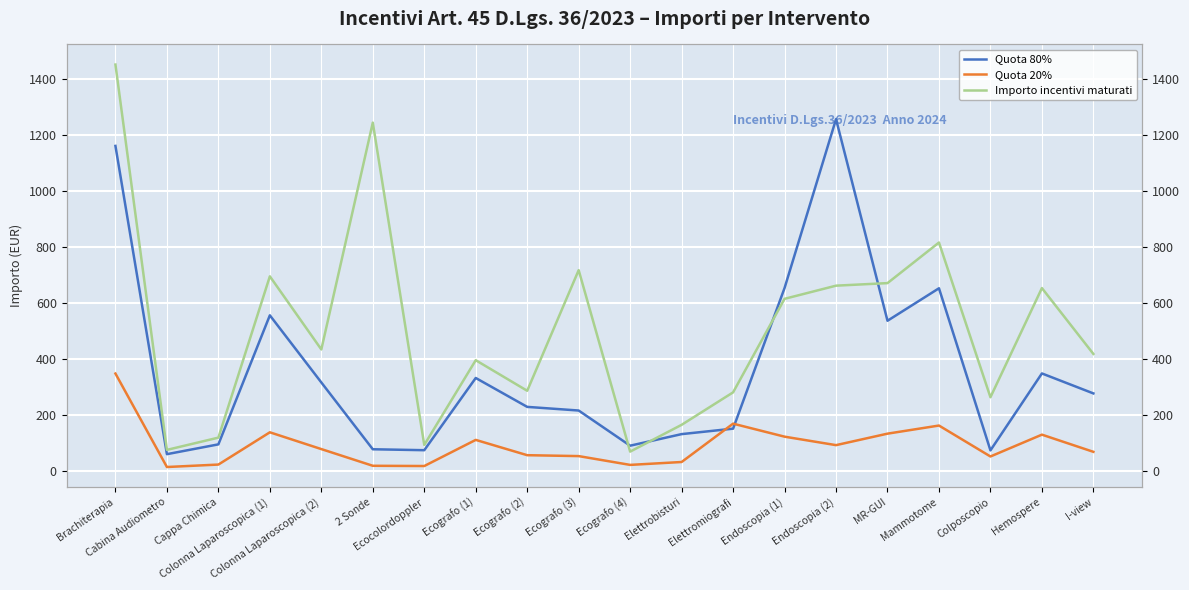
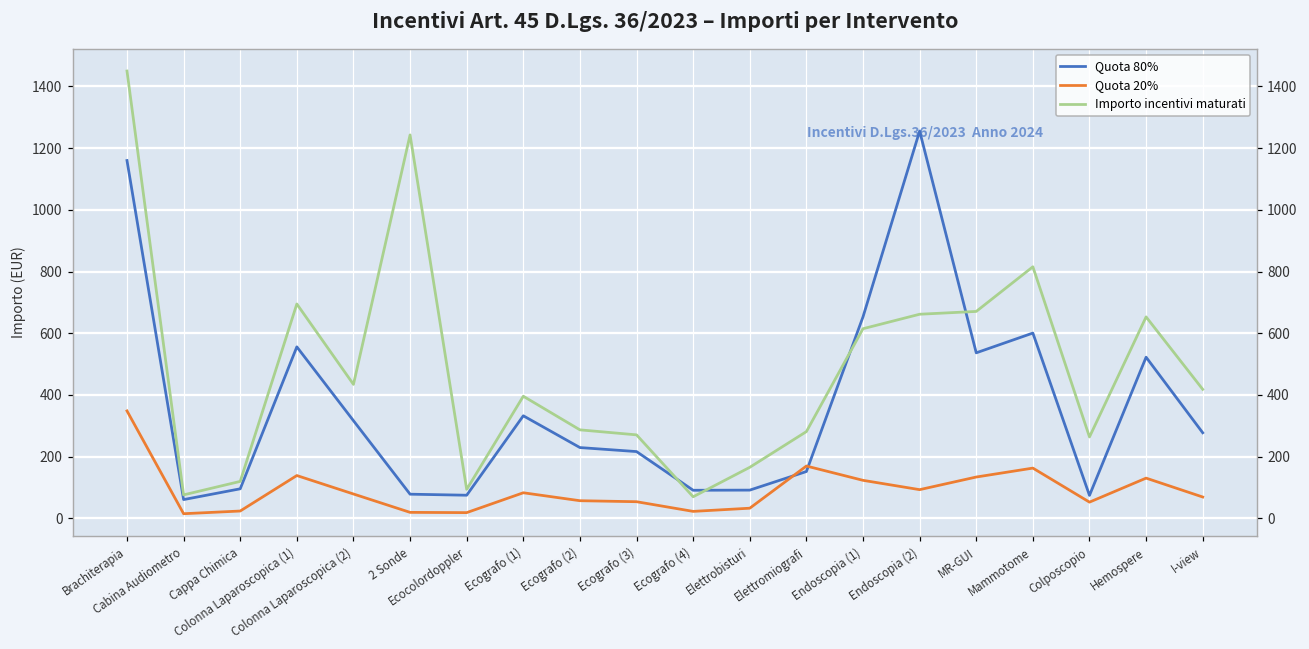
  {
    "Quota 80%": {
      "Brachiterapia": 1160,
      "Cabina Audiometro": 60,
      "Cappa Chimica": 100,
      "Colonna Laparoscopica (1)": 560,
      "Colonna Laparoscopica (2)": 320,
      "2 Sonde": 80,
      "Ecocolordoppler": 80,
      "Ecografo (1)": 330,
      "Ecografo (2)": 230,
      "Ecografo (3)": 220,
      "Ecografo (4)": 90,
-     "Elettrobisturi": 130,
+     "Elettrobisturi": 90,
      "Elettromiografi": 150,
      "Endoscopia (1)": 650,
      "MR-GUI": 540,
-     "Mammotome": 650,
+     "Mammotome": 600,
      "Colposcopio": 70,
-     "Hemospere": 350,
+     "Hemospere": 520,
      "I-view": 280
    },
    "Quota 20%": {
      "Brachiterapia": 350,
      "Cabina Audiometro": 20,
      "Cappa Chimica": 20,
      "Colonna Laparoscopica (1)": 140,
      "Colonna Laparoscopica (2)": 80,
      "2 Sonde": 20,
      "Ecocolordoppler": 20,
-     "Ecografo (1)": 110,
+     "Ecografo (1)": 80,
      "Ecografo (2)": 60,
      "Ecografo (3)": 50,
      "Ecografo (4)": 20,
      "Elettrobisturi": 30,
      "Elettromiografi": 170,
      "Endoscopia (1)": 120,
      "Endoscopia (2)": 90,
      "MR-GUI": 130,
      "Mammotome": 160,
      "Colposcopio": 50,
      "Hemospere": 130,
      "I-view": 70
    },
    "Importo incentivi maturati": {
      "Brachiterapia": 1450,
      "Cabina Audiometro": 80,
      "Cappa Chimica": 120,
      "Colonna Laparoscopica (1)": 690,
      "Colonna Laparoscopica (2)": 430,
      "2 Sonde": 1240,
      "Ecocolordoppler": 90,
      "Ecografo (1)": 400,
      "Ecografo (2)": 290,
-     "Ecografo (3)": 720,
+     "Ecografo (3)": 270,
      "Ecografo (4)": 70,
      "Elettrobisturi": 170,
      "Elettromiografi": 280,
      "Endoscopia (1)": 610,
      "Endoscopia (2)": 660,
      "MR-GUI": 670,
      "Mammotome": 820,
      "Colposcopio": 260,
      "Hemospere": 650,
      "I-view": 420
    }
  }
